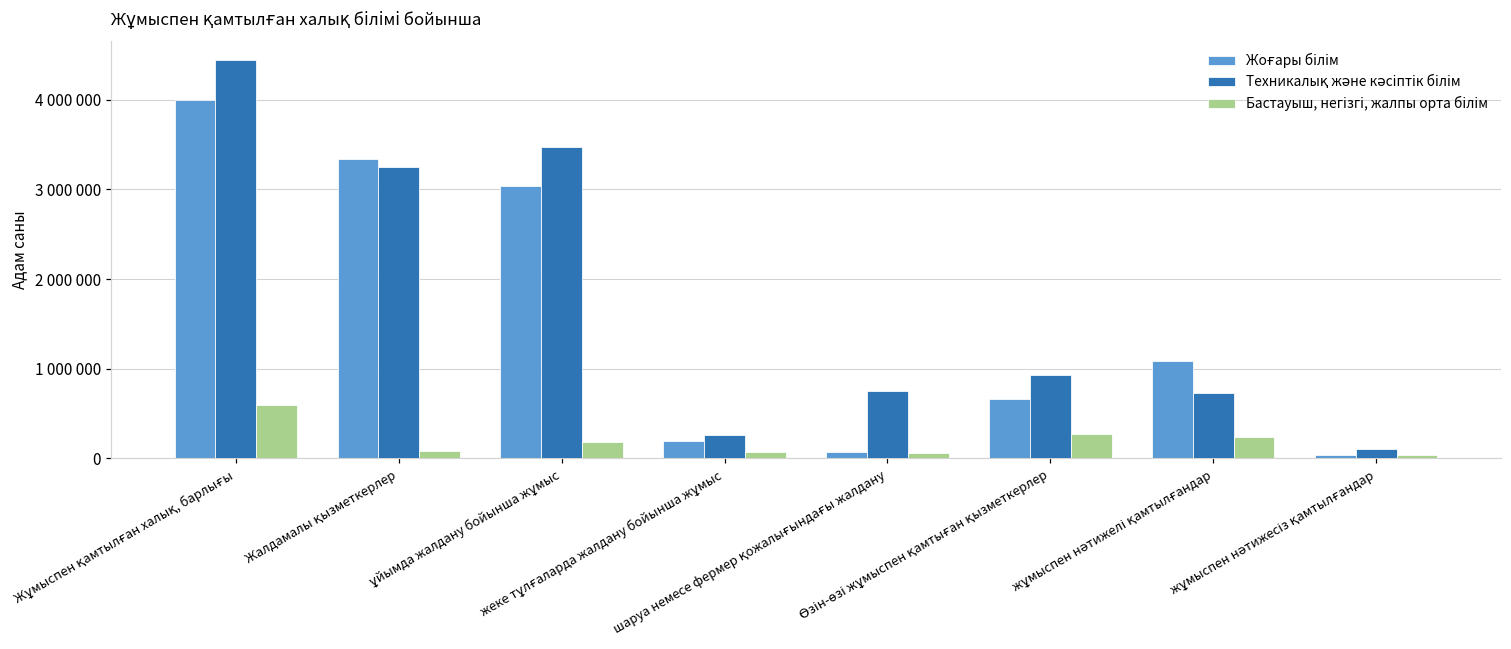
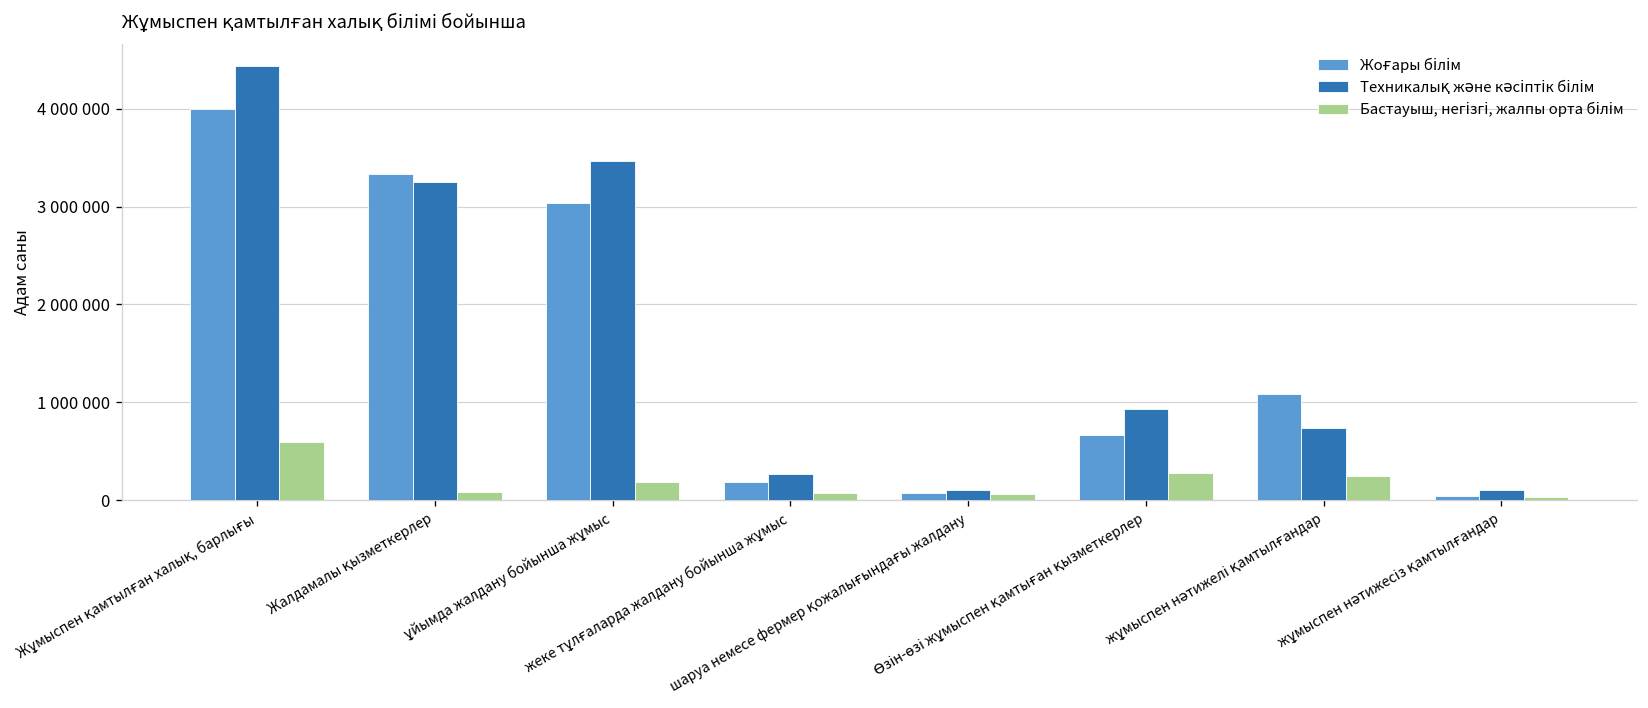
  {
    "Жоғары білім": {
      "Жұмыспен қамтылған халық, барлығы": 4000000,
      "Жалдамалы қызметкерлер": 3300000,
      "ұйымда жалдану бойынша жұмыс": 3000000,
      "жеке тұлғаларда жалдану бойынша жұмыс": 200000,
      "шаруа немесе фермер қожалығындағы жалдану": 100000,
      "Өзін-өзі жұмыспен қамтыған қызметкерлер": 700000,
      "жұмыспен нәтижелі қамтылғандар": 1100000,
      "жұмыспен нәтижесіз қамтылғандар": 0
    },
    "Техникалық және кәсіптік білім": {
      "Жұмыспен қамтылған халық, барлығы": 4400000,
      "Жалдамалы қызметкерлер": 3200000,
      "ұйымда жалдану бойынша жұмыс": 3500000,
      "жеке тұлғаларда жалдану бойынша жұмыс": 300000,
-     "шаруа немесе фермер қожалығындағы жалдану": 800000,
+     "шаруа немесе фермер қожалығындағы жалдану": 100000,
      "Өзін-өзі жұмыспен қамтыған қызметкерлер": 900000,
      "жұмыспен нәтижелі қамтылғандар": 700000,
      "жұмыспен нәтижесіз қамтылғандар": 100000
    },
    "Бастауыш, негізгі, жалпы орта білім": {
      "Жұмыспен қамтылған халық, барлығы": 600000,
      "Жалдамалы қызметкерлер": 100000,
      "ұйымда жалдану бойынша жұмыс": 200000,
      "жеке тұлғаларда жалдану бойынша жұмыс": 100000,
      "шаруа немесе фермер қожалығындағы жалдану": 100000,
      "Өзін-өзі жұмыспен қамтыған қызметкерлер": 300000,
      "жұмыспен нәтижелі қамтылғандар": 200000,
      "жұмыспен нәтижесіз қамтылғандар": 0
    }
  }
